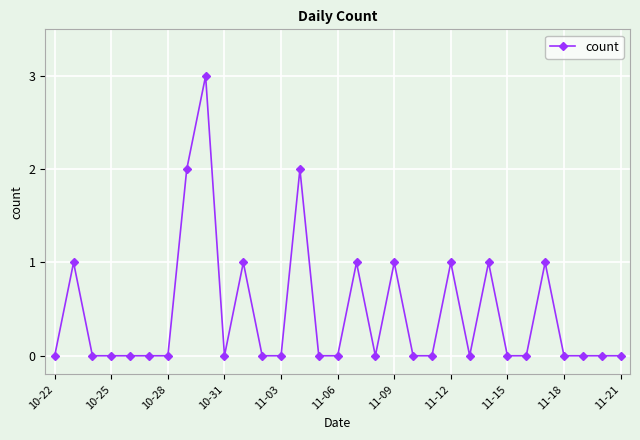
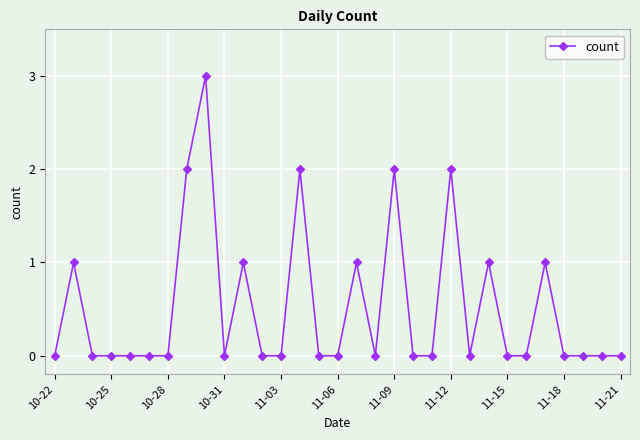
  {
    "10-22": 0,
    "10-25": 0,
    "10-28": 0,
    "10-31": 0,
    "11-03": 0,
    "11-06": 0,
-   "11-09": 1,
-   "11-12": 1,
+   "11-09": 2,
+   "11-12": 2,
    "11-15": 0,
    "11-18": 0,
    "11-21": 0
  }
